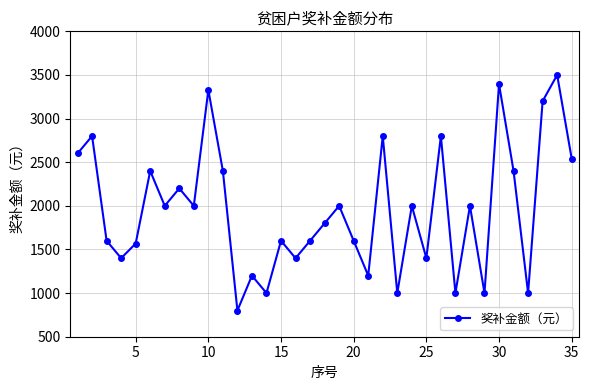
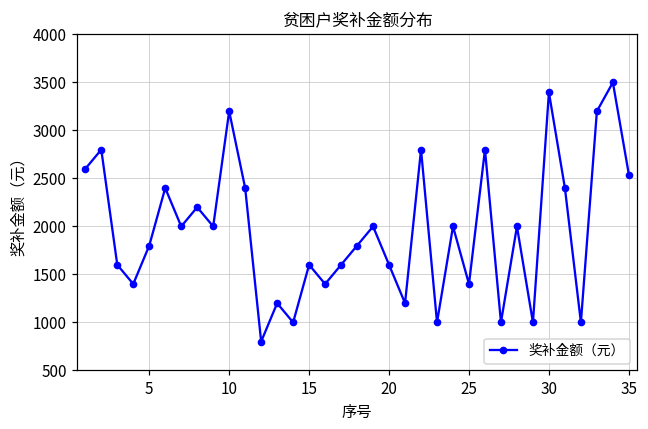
  {
-   "5": 1600,
-   "10": 3300,
+   "5": 1800,
+   "10": 3200,
    "15": 1600,
    "20": 1600,
    "25": 1400,
    "30": 3400,
    "35": 2500
  }
